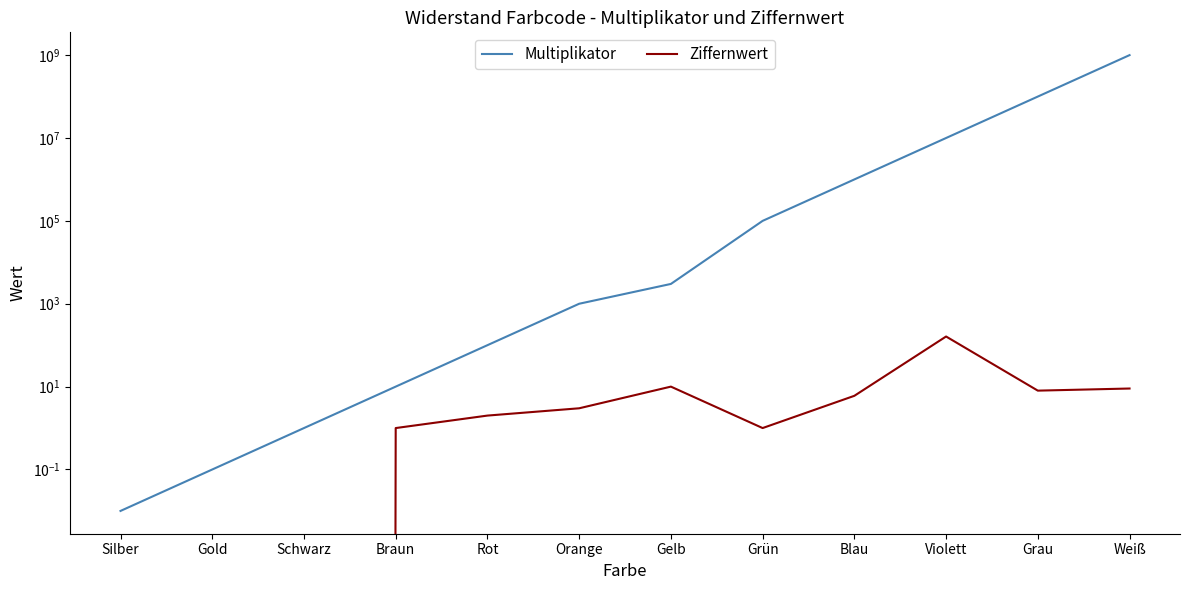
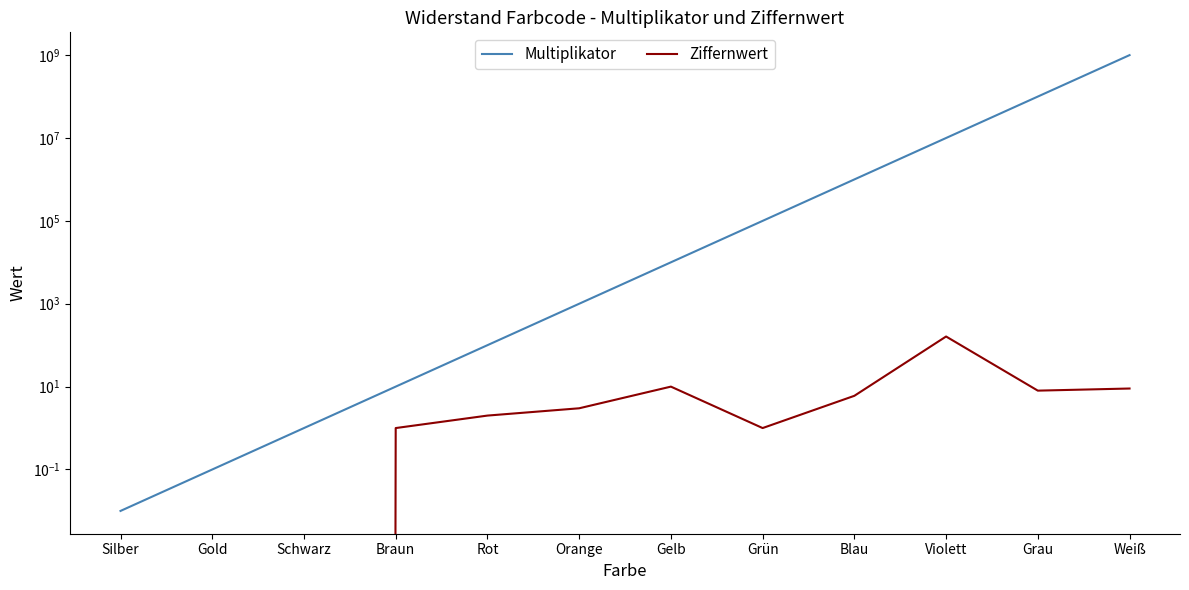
  {
    "Multiplikator": {
      "Silber": 0.010,
      "Gold": 0.10,
      "Schwarz": 1,
      "Braun": 10,
      "Rot": 100,
      "Orange": 1000,
-     "Gelb": 3000,
+     "Gelb": 10000,
      "Grün": 100000,
      "Blau": 1000000,
      "Violett": 10000000,
      "Grau": 100000000,
      "Weiß": 1000000000
    },
    "Ziffernwert": {
      "Braun": 1,
      "Rot": 2,
      "Orange": 3,
      "Gelb": 10,
      "Grün": 1,
      "Blau": 6,
      "Violett": 160,
      "Grau": 8,
      "Weiß": 9
    }
  }
